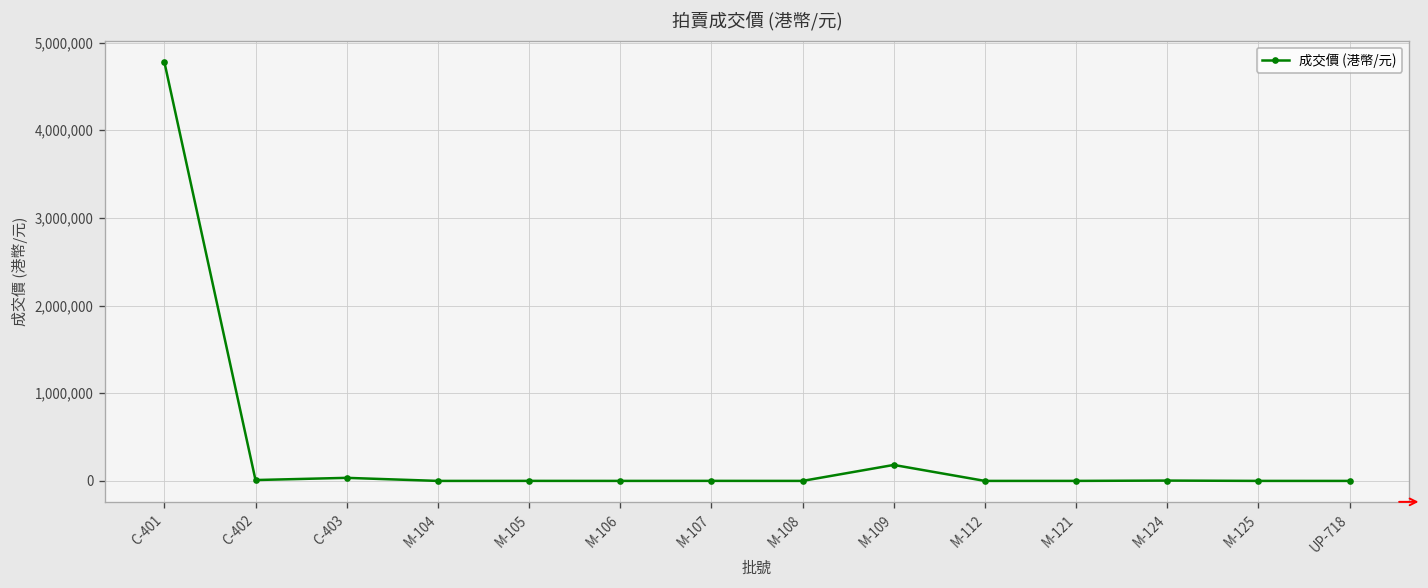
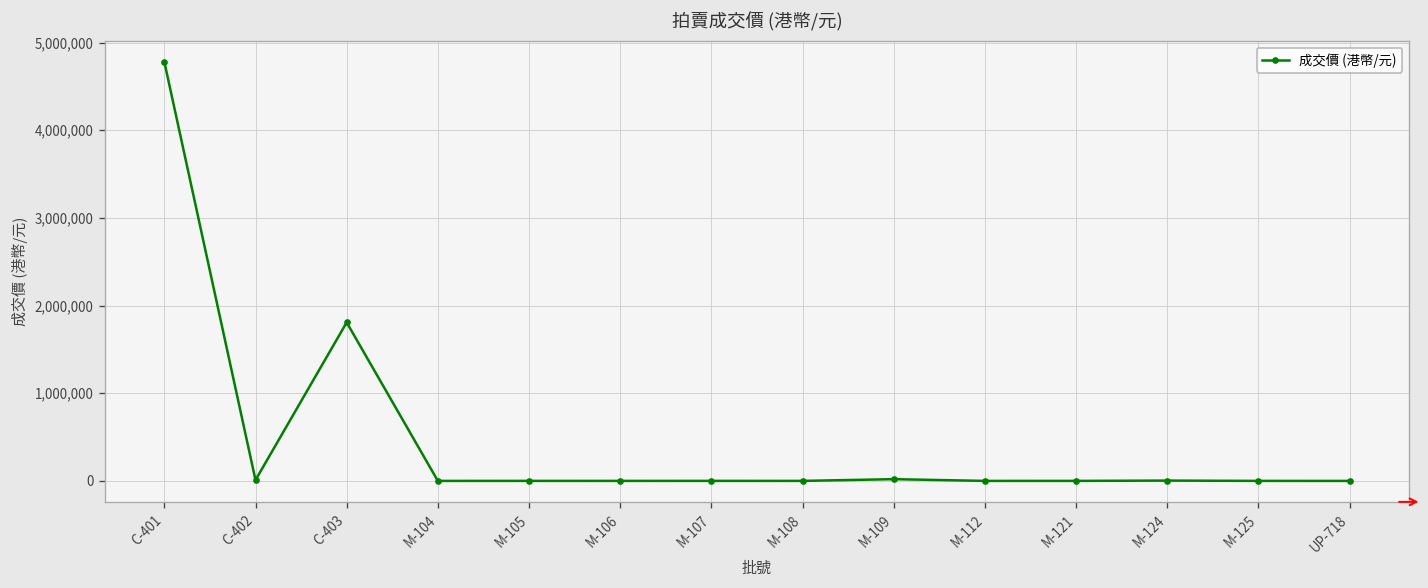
  {
    "C-401": "4,800,000",
    "C-402": "0",
-   "C-403": "0",
+   "C-403": "1,800,000",
    "M-104": "0",
    "M-105": "0",
    "M-106": "0",
    "M-107": "0",
    "M-108": "0",
-   "M-109": "200,000",
+   "M-109": "0",
    "M-112": "0",
    "M-121": "0",
    "M-124": "0",
    "M-125": "0",
    "UP-718": "0"
  }
